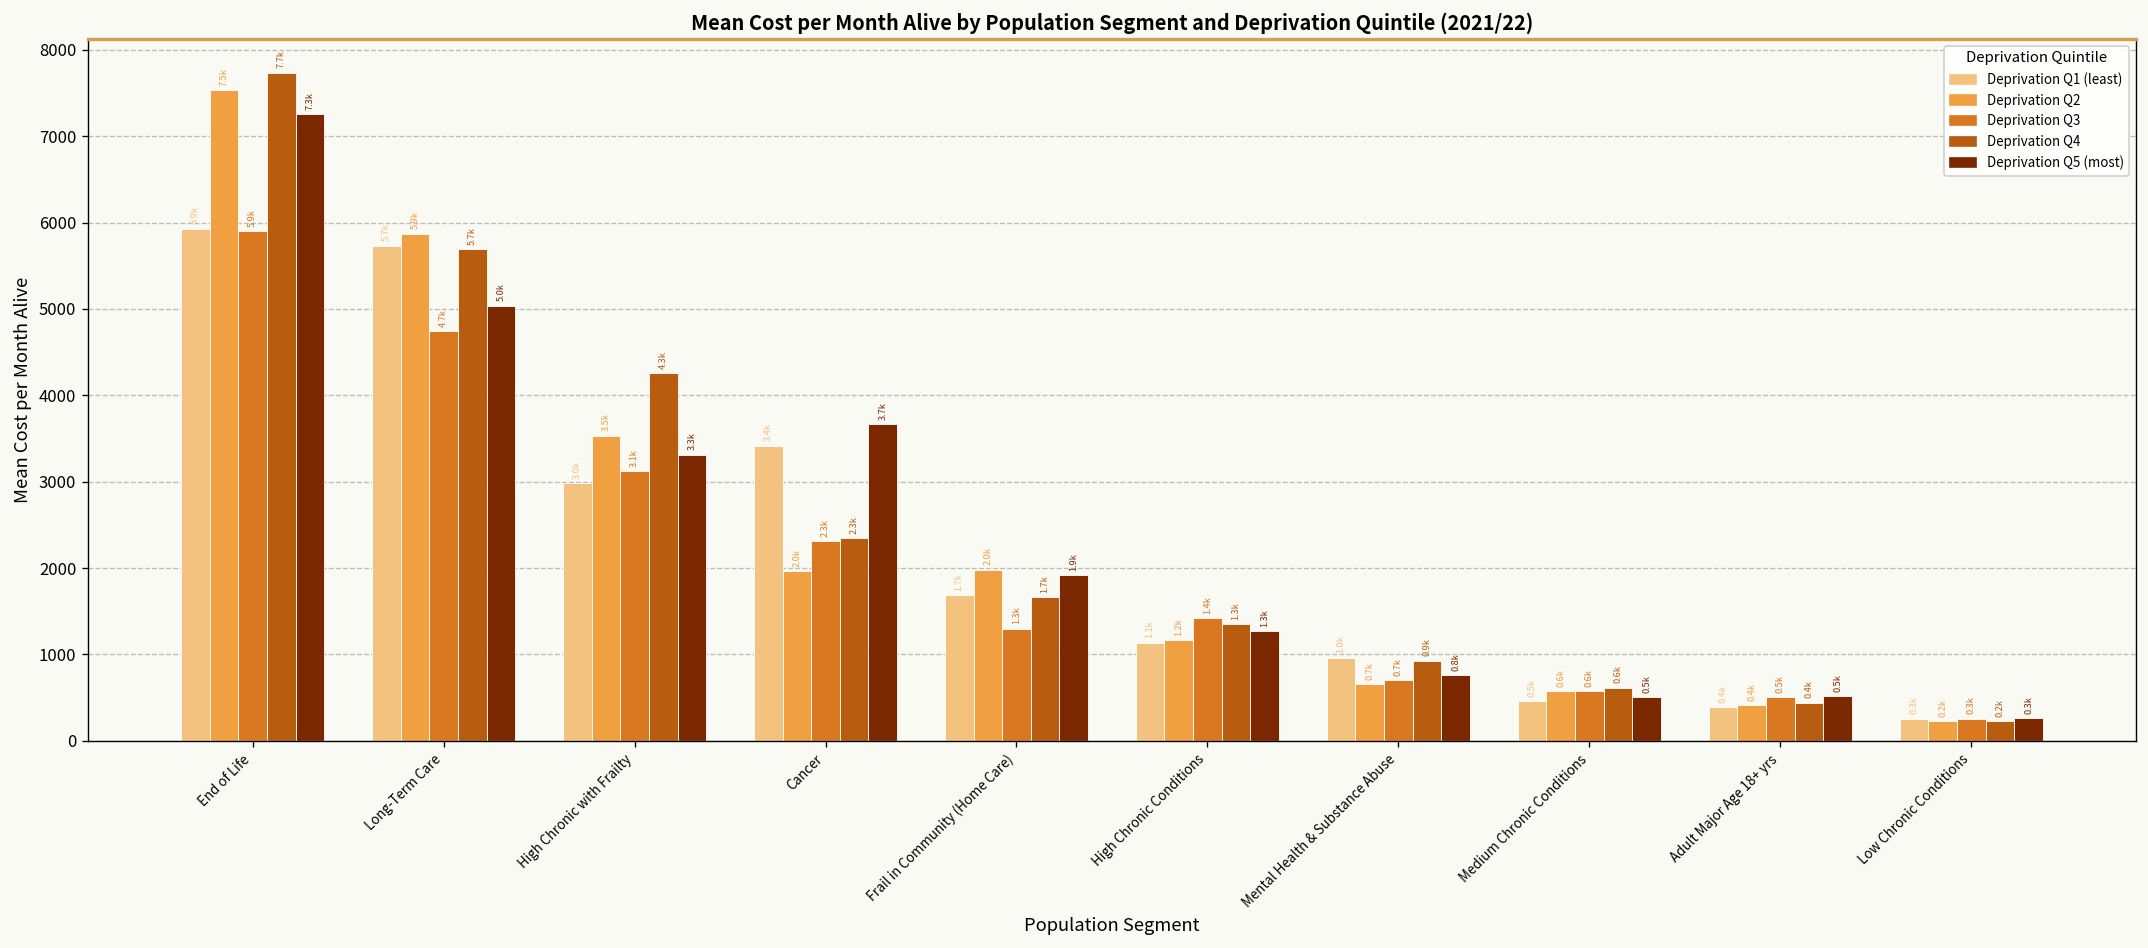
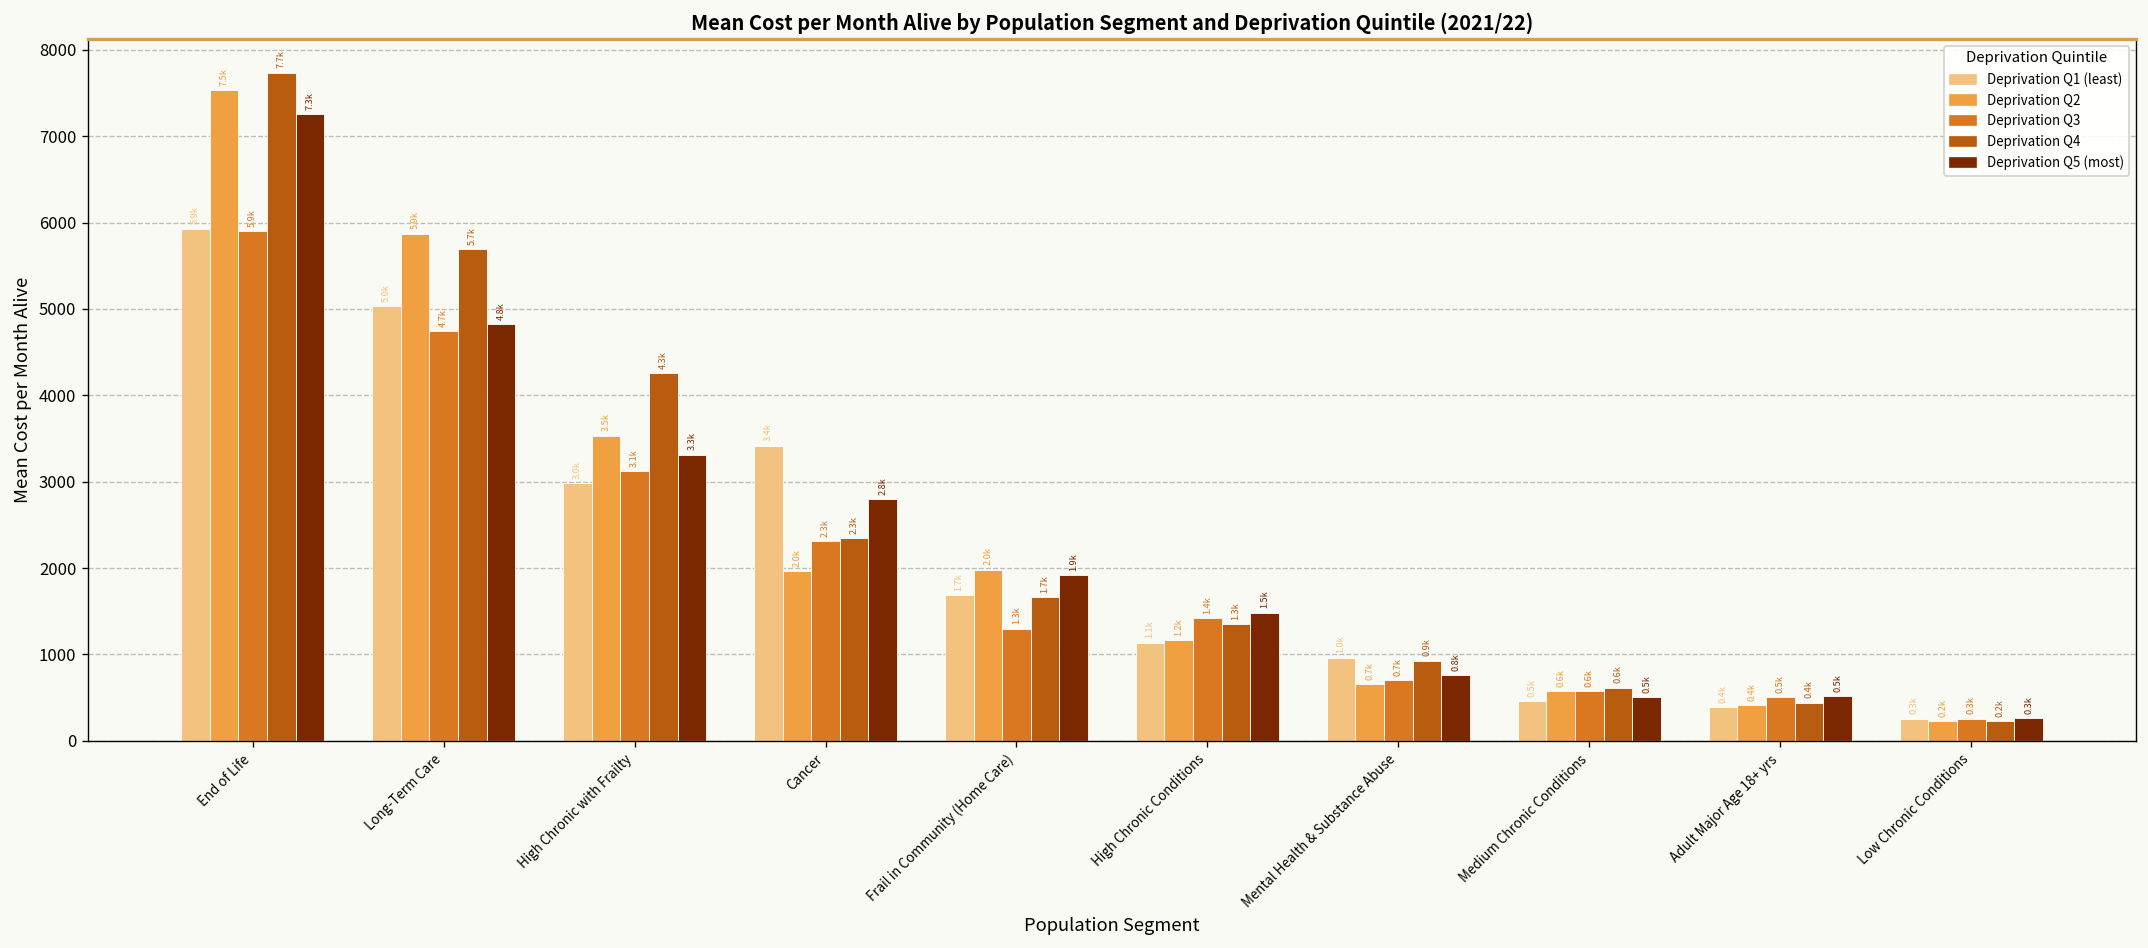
  {
    "Deprivation Q1 (least)": {
      "End of Life": "5.9k",
-     "Long-Term Care": "5.7k",
+     "Long-Term Care": "5.0k",
      "High Chronic with Frailty": "3.0k",
      "Cancer": "3.4k",
      "Frail in Community (Home Care)": "1.7k",
      "High Chronic Conditions": "1.1k",
      "Mental Health & Substance Abuse": "1.0k",
      "Medium Chronic Conditions": "0.5k",
      "Adult Major Age 18+ yrs": "0.4k",
      "Low Chronic Conditions": "0.3k"
    },
    "Deprivation Q5 (most)": {
      "End of Life": "7.3k",
-     "Long-Term Care": "5.0k",
+     "Long-Term Care": "4.8k",
      "High Chronic with Frailty": "3.3k",
-     "Cancer": "3.7k",
+     "Cancer": "2.8k",
      "Frail in Community (Home Care)": "1.9k",
-     "High Chronic Conditions": "1.3k",
+     "High Chronic Conditions": "1.5k",
      "Mental Health & Substance Abuse": "0.8k",
      "Medium Chronic Conditions": "0.5k",
      "Adult Major Age 18+ yrs": "0.5k",
      "Low Chronic Conditions": "0.3k"
    }
  }
